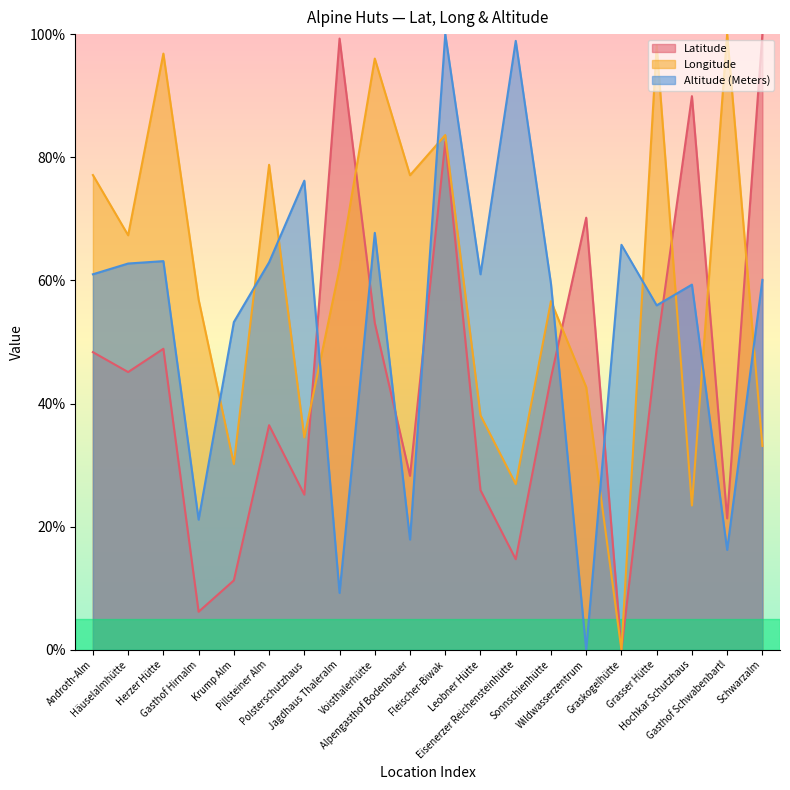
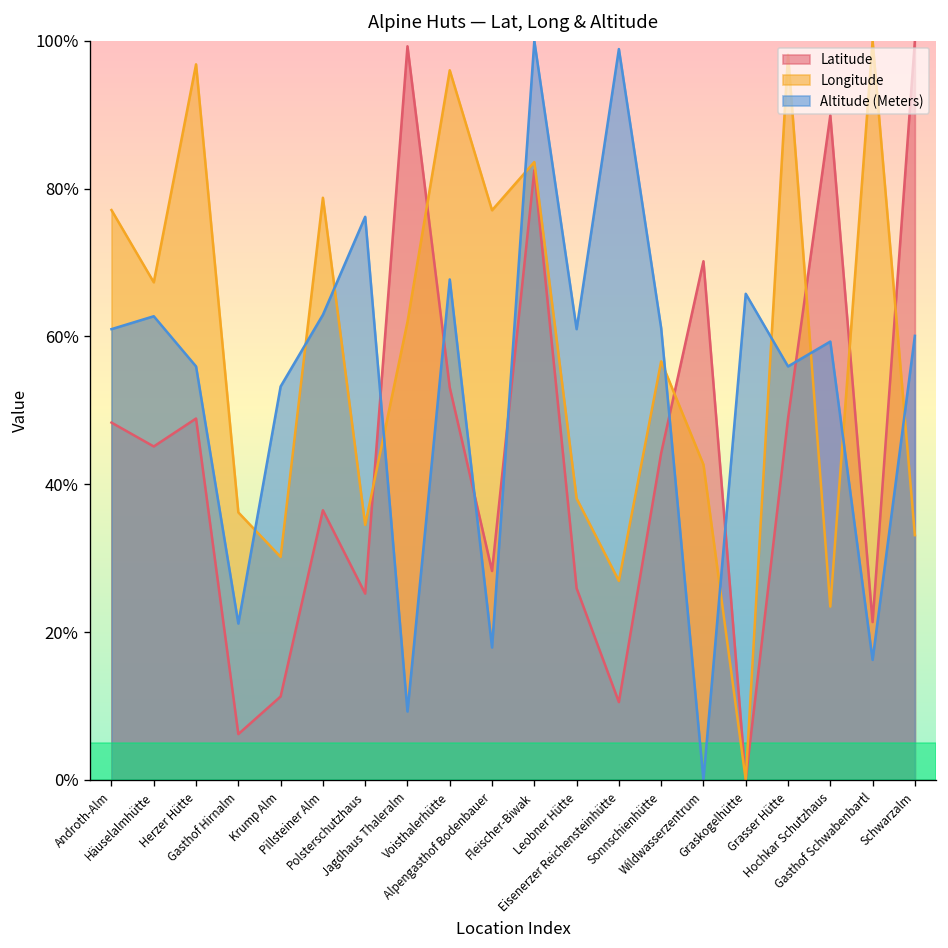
  {
    "Latitude": {
      "Androth-Alm": "48%",
      "Häuselalmhütte": "45%",
      "Herzer Hütte": "49%",
      "Gasthof Hirnalm": "6%",
      "Krump Alm": "11%",
      "Pillsteiner Alm": "36%",
      "Polsterschutzhaus": "25%",
      "Jagdhaus Thaleralm": "99%",
      "Voisthalerhütte": "53%",
      "Alpengasthof Bodenbauer": "28%",
      "Fleischer-Biwak": "82%",
      "Leobner Hütte": "26%",
-     "Eisenerzer Reichensteinhütte": "15%",
+     "Eisenerzer Reichensteinhütte": "11%",
      "Sonnschienhütte": "44%",
      "Wildwasserzentrum": "70%",
      "Grasser Hütte": "49%",
      "Hochkar Schutzhaus": "90%",
      "Gasthof Schwabenbartl": "21%",
      "Schwarzalm": "100%"
    },
    "Longitude": {
      "Androth-Alm": "77%",
      "Häuselalmhütte": "67%",
      "Herzer Hütte": "97%",
-     "Gasthof Hirnalm": "57%",
+     "Gasthof Hirnalm": "36%",
      "Krump Alm": "30%",
      "Pillsteiner Alm": "79%",
      "Polsterschutzhaus": "34%",
      "Jagdhaus Thaleralm": "62%",
      "Voisthalerhütte": "96%",
      "Alpengasthof Bodenbauer": "77%",
      "Fleischer-Biwak": "84%",
      "Leobner Hütte": "38%",
      "Eisenerzer Reichensteinhütte": "27%",
      "Sonnschienhütte": "57%",
      "Wildwasserzentrum": "43%",
      "Hochkar Schutzhaus": "23%",
      "Gasthof Schwabenbartl": "100%",
      "Schwarzalm": "33%"
    },
    "Altitude (Meters)": {
      "Androth-Alm": "61%",
      "Häuselalmhütte": "63%",
-     "Herzer Hütte": "63%",
+     "Herzer Hütte": "56%",
      "Gasthof Hirnalm": "21%",
      "Krump Alm": "53%",
      "Pillsteiner Alm": "63%",
      "Polsterschutzhaus": "76%",
      "Jagdhaus Thaleralm": "9%",
      "Voisthalerhütte": "68%",
      "Alpengasthof Bodenbauer": "18%",
      "Fleischer-Biwak": "100%",
      "Leobner Hütte": "61%",
      "Eisenerzer Reichensteinhütte": "99%",
-     "Sonnschienhütte": "59%",
+     "Sonnschienhütte": "61%",
      "Graskogelhütte": "66%",
      "Grasser Hütte": "56%",
      "Hochkar Schutzhaus": "59%",
      "Gasthof Schwabenbartl": "16%",
      "Schwarzalm": "60%"
    }
  }
